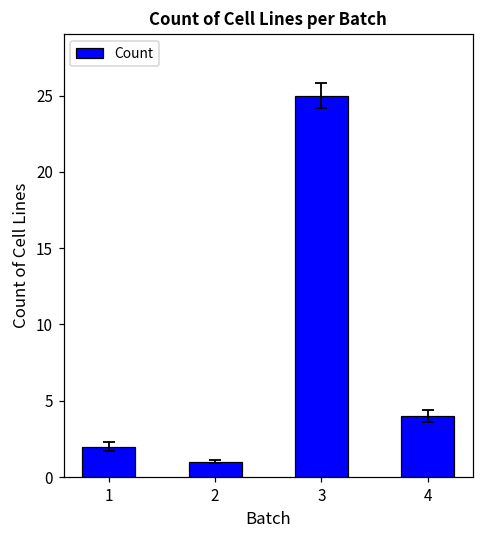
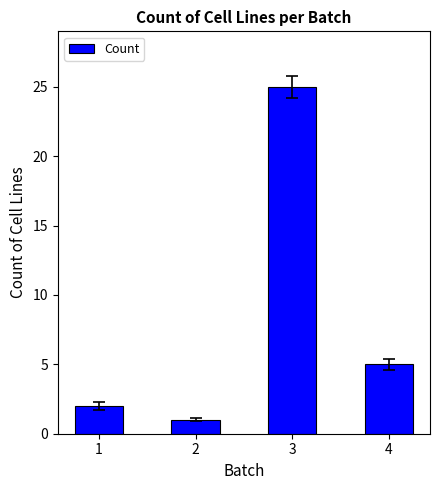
  {
    "Count": {
      "1": 2,
      "2": 1,
      "3": 25,
-     "4": 4
+     "4": 5
    }
  }
